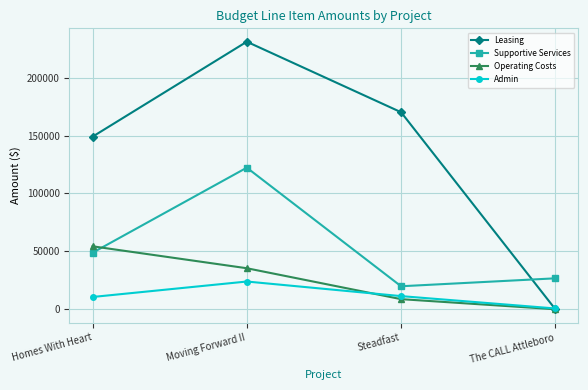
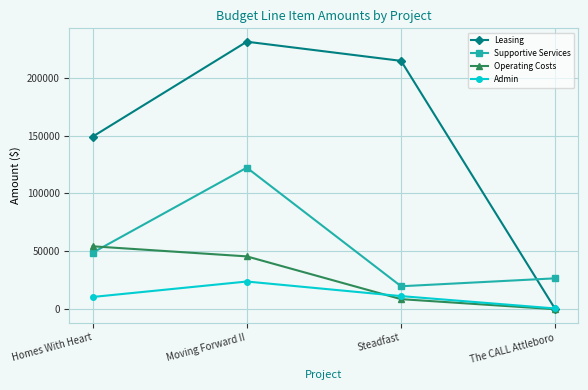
  {
    "Leasing": {
      "Homes With Heart": 149000,
      "Moving Forward II": 231000,
-     "Steadfast": 170000
+     "Steadfast": 215000
    },
    "Operating Costs": {
      "Homes With Heart": 54000,
-     "Moving Forward II": 35000,
+     "Moving Forward II": 46000,
      "Steadfast": 9000
    }
  }
